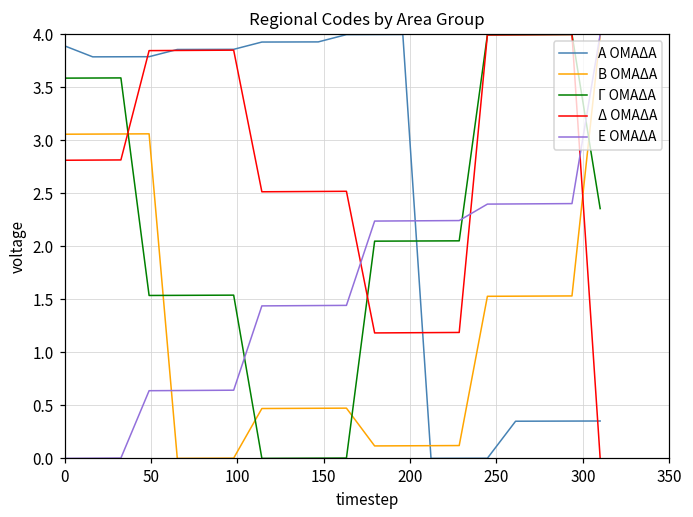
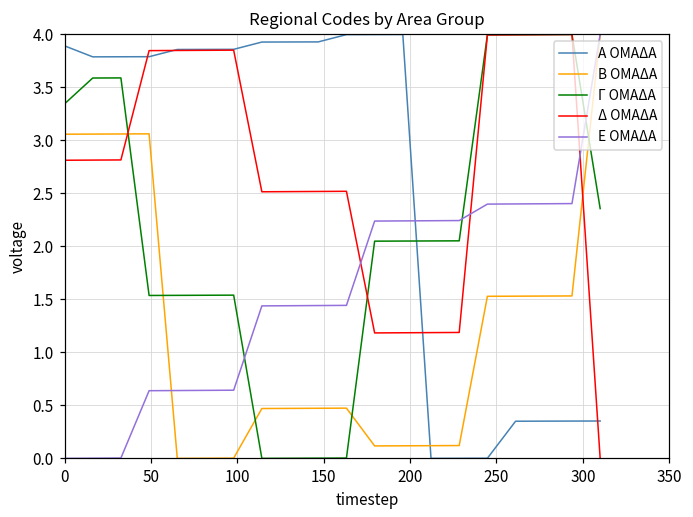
  {
    "Α ΟΜΑΔΑ": {
      "0": 3.9
    },
    "Β ΟΜΑΔΑ": {
      "0": 3.1
    },
    "Γ ΟΜΑΔΑ": {
-     "0": 3.6
+     "0": 3.3
    },
    "Δ ΟΜΑΔΑ": {
      "0": 2.8
    },
    "Ε ΟΜΑΔΑ": {
      "0": 0.0
    }
  }
